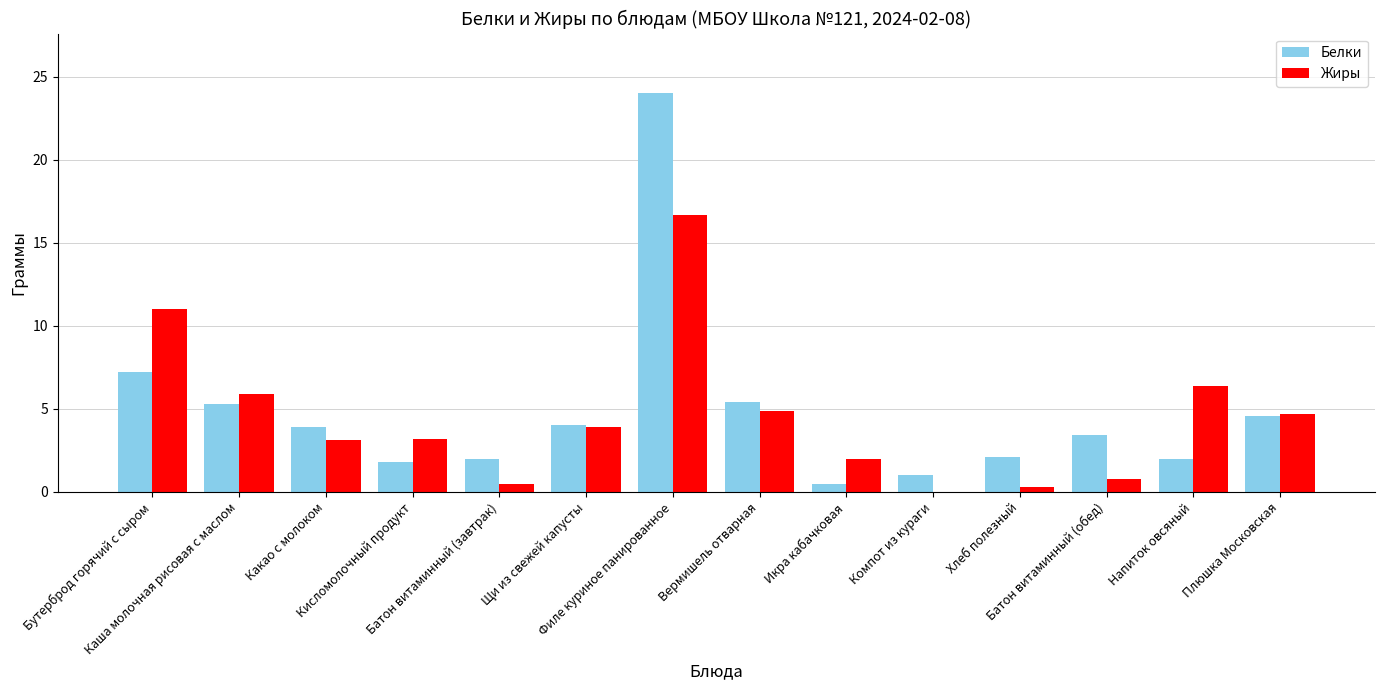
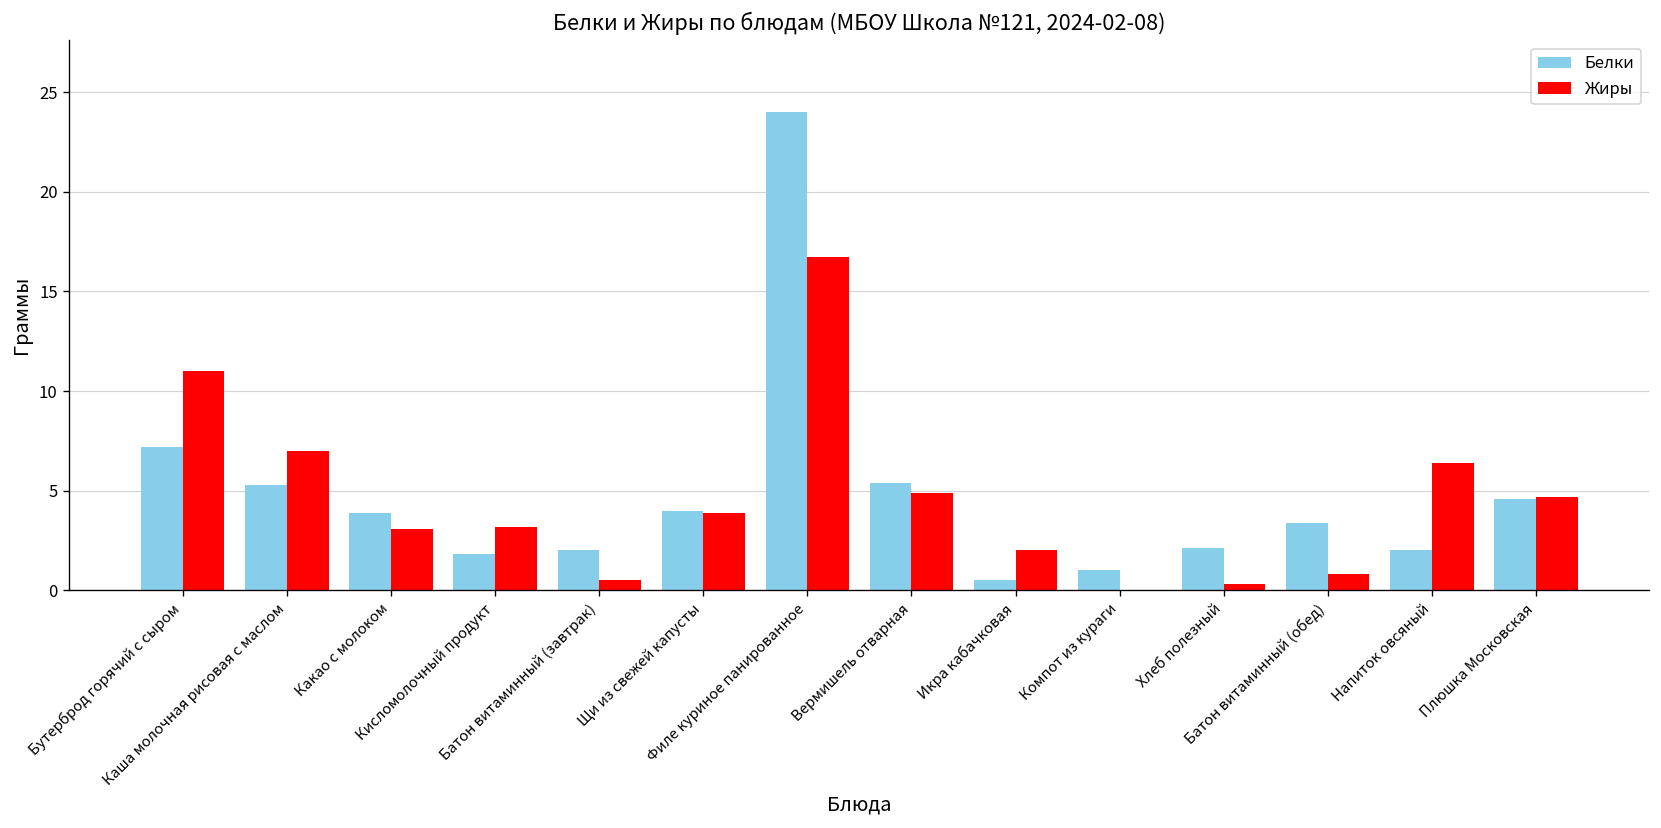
  {
    "Белки": {
      "Бутерброд горячий с сыром": 7.2,
      "Каша молочная рисовая с маслом": 5.3,
      "Какао с молоком": 3.9,
      "Кисломолочный продукт": 1.8,
      "Батон витаминный (завтрак)": 2.0,
      "Щи из свежей капусты": 4.0,
      "Филе куриное панированное": 24.0,
      "Вермишель отварная": 5.4,
      "Икра кабачковая": 0.5,
      "Компот из кураги": 1.0,
      "Хлеб полезный": 2.1,
      "Батон витаминный (обед)": 3.4,
      "Напиток овсяный": 2.0,
      "Плюшка Московская": 4.6
    },
    "Жиры": {
      "Бутерброд горячий с сыром": 11.0,
-     "Каша молочная рисовая с маслом": 5.9,
+     "Каша молочная рисовая с маслом": 7.0,
      "Какао с молоком": 3.1,
      "Кисломолочный продукт": 3.2,
      "Батон витаминный (завтрак)": 0.5,
      "Щи из свежей капусты": 3.9,
      "Филе куриное панированное": 16.7,
      "Вермишель отварная": 4.9,
      "Икра кабачковая": 2.0,
      "Компот из кураги": 0.0,
      "Хлеб полезный": 0.3,
      "Батон витаминный (обед)": 0.8,
      "Напиток овсяный": 6.4,
      "Плюшка Московская": 4.7
    }
  }
